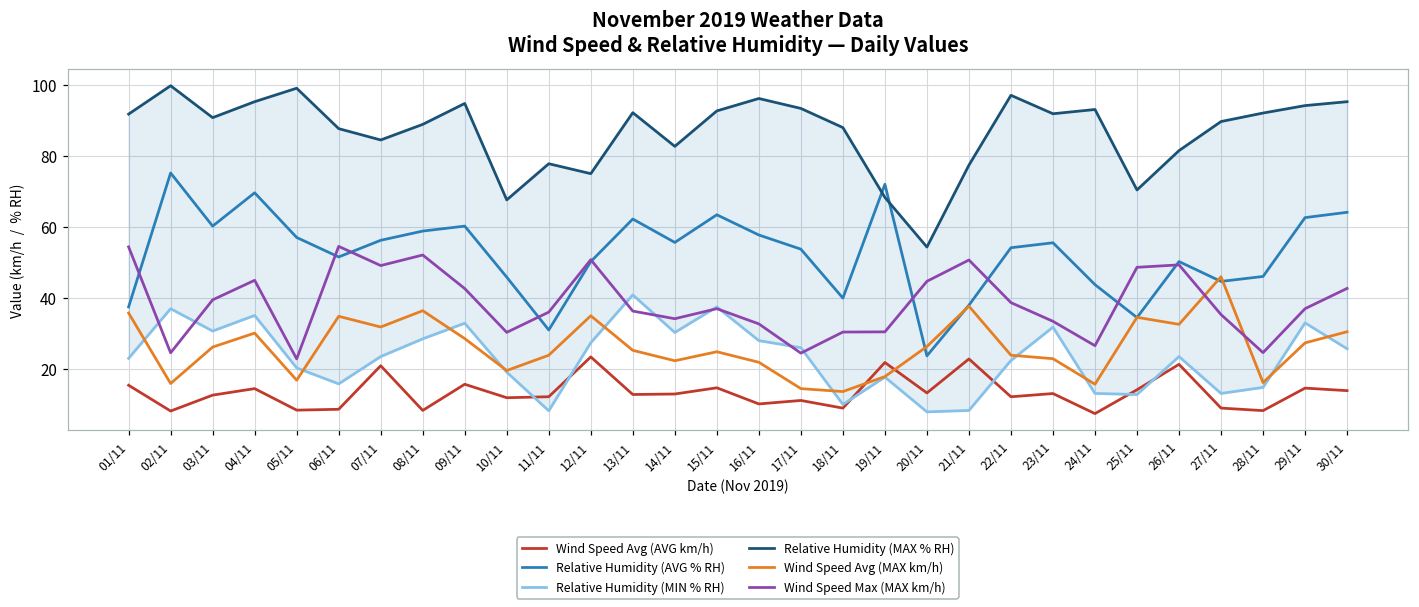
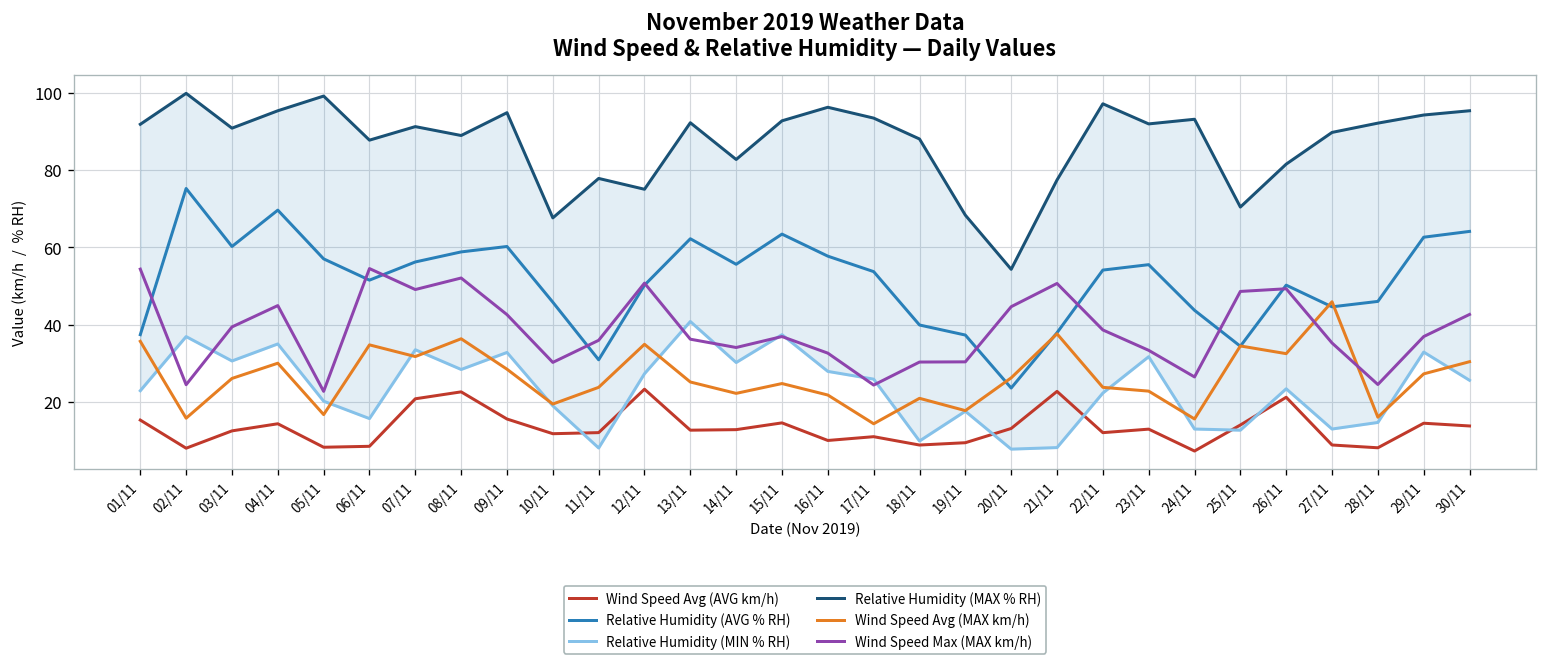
  {
    "Wind Speed Avg (AVG km/h)": {
      "01/11": 15,
      "02/11": 8,
      "03/11": 13,
      "04/11": 14,
      "05/11": 8,
      "06/11": 9,
      "07/11": 21,
-     "08/11": 8,
+     "08/11": 23,
      "09/11": 16,
      "10/11": 12,
      "11/11": 12,
      "12/11": 23,
      "13/11": 13,
      "14/11": 13,
      "15/11": 15,
      "16/11": 10,
      "17/11": 11,
      "18/11": 9,
-     "19/11": 22,
+     "19/11": 9,
      "20/11": 13,
      "21/11": 23,
      "22/11": 12,
      "23/11": 13,
      "24/11": 7,
      "25/11": 14,
      "26/11": 21,
      "27/11": 9,
      "28/11": 8,
      "29/11": 15,
      "30/11": 14
    },
    "Relative Humidity (AVG % RH)": {
      "01/11": 37,
      "02/11": 75,
      "03/11": 60,
      "04/11": 70,
      "05/11": 57,
      "06/11": 52,
      "07/11": 56,
      "08/11": 59,
      "09/11": 60,
      "10/11": 46,
      "11/11": 31,
      "13/11": 62,
      "14/11": 56,
      "15/11": 63,
      "16/11": 58,
      "17/11": 54,
      "18/11": 40,
-     "19/11": 72,
+     "19/11": 37,
      "20/11": 24,
      "22/11": 54,
      "23/11": 56,
      "24/11": 44,
      "26/11": 50,
      "27/11": 45,
      "28/11": 46,
      "29/11": 63,
      "30/11": 64
    },
    "Relative Humidity (MIN % RH)": {
      "01/11": 23,
      "02/11": 37,
      "03/11": 31,
      "04/11": 35,
      "05/11": 20,
      "06/11": 16,
-     "07/11": 23,
+     "07/11": 34,
      "08/11": 28,
      "09/11": 33,
      "11/11": 8,
      "12/11": 27,
      "13/11": 41,
      "14/11": 30,
      "16/11": 28,
      "17/11": 26,
      "18/11": 10,
      "20/11": 8,
      "21/11": 8,
      "22/11": 22,
      "23/11": 32,
      "24/11": 13,
      "25/11": 13,
      "26/11": 23,
      "27/11": 13,
      "28/11": 15,
      "29/11": 33,
      "30/11": 26
    },
    "Relative Humidity (MAX % RH)": {
      "01/11": 92,
      "02/11": 100,
      "03/11": 91,
      "04/11": 95,
      "05/11": 99,
      "06/11": 88,
-     "07/11": 85,
+     "07/11": 91,
      "08/11": 89,
      "09/11": 95,
      "10/11": 68,
      "11/11": 78,
      "12/11": 75,
      "13/11": 92,
      "14/11": 83,
      "15/11": 93,
      "16/11": 96,
      "17/11": 93,
      "18/11": 88,
      "19/11": 68,
      "20/11": 54,
      "21/11": 77,
      "22/11": 97,
      "23/11": 92,
      "24/11": 93,
      "25/11": 70,
      "26/11": 82,
      "27/11": 90,
      "28/11": 92,
      "29/11": 94,
      "30/11": 95
    },
    "Wind Speed Avg (MAX km/h)": {
      "01/11": 36,
      "02/11": 16,
      "03/11": 26,
      "04/11": 30,
      "05/11": 17,
      "06/11": 35,
      "07/11": 32,
      "08/11": 36,
      "09/11": 28,
      "11/11": 24,
      "12/11": 35,
      "13/11": 25,
      "14/11": 22,
      "15/11": 25,
      "16/11": 22,
      "17/11": 14,
-     "18/11": 14,
+     "18/11": 21,
      "20/11": 26,
      "22/11": 24,
      "23/11": 23,
      "24/11": 16,
      "26/11": 32,
      "27/11": 46,
      "28/11": 16,
      "29/11": 27,
      "30/11": 30
    },
    "Wind Speed Max (MAX km/h)": {
      "01/11": 54,
      "02/11": 24,
      "03/11": 39,
      "04/11": 45,
      "05/11": 23,
      "06/11": 54,
      "07/11": 49,
      "08/11": 52,
      "09/11": 43,
      "10/11": 30,
      "11/11": 36,
      "13/11": 36,
      "14/11": 34,
      "16/11": 33,
      "17/11": 24,
      "18/11": 30,
      "19/11": 30,
      "20/11": 45,
      "21/11": 51,
      "22/11": 39,
      "23/11": 33,
      "24/11": 26,
      "25/11": 49,
      "26/11": 49,
      "27/11": 35,
      "28/11": 25,
      "29/11": 37,
      "30/11": 43
    }
  }
